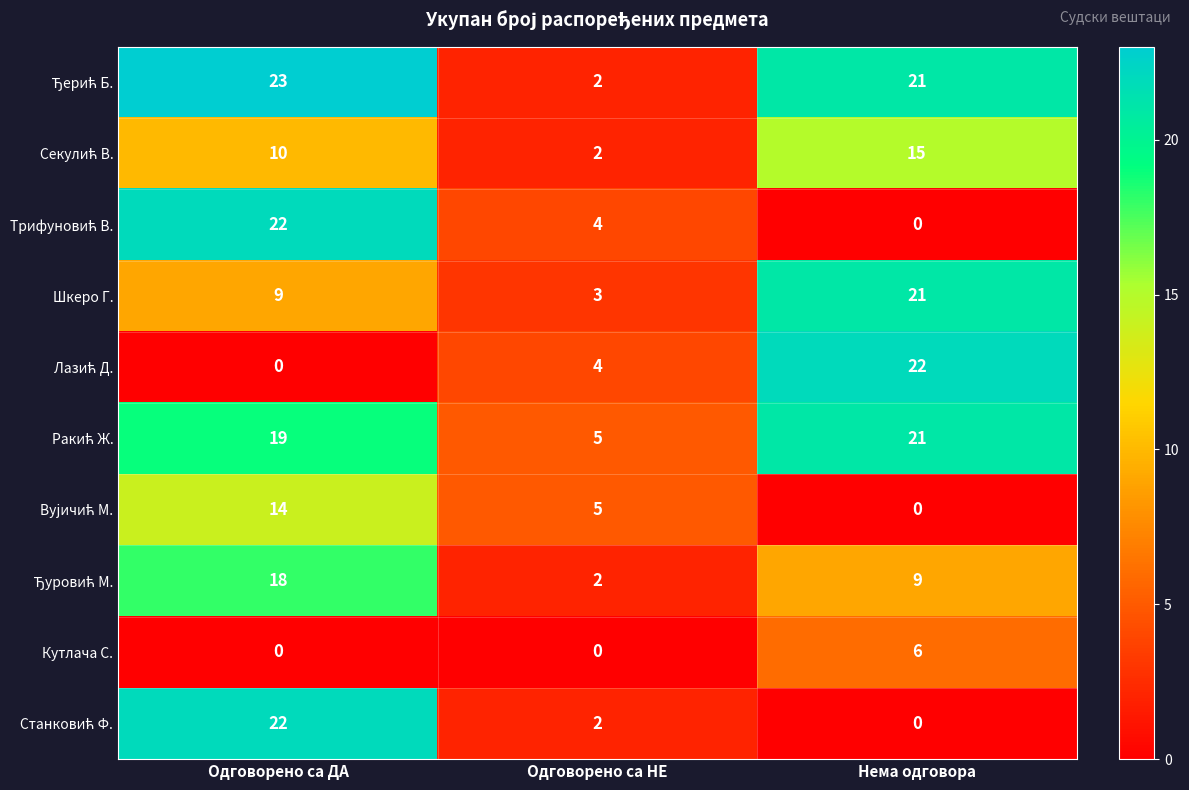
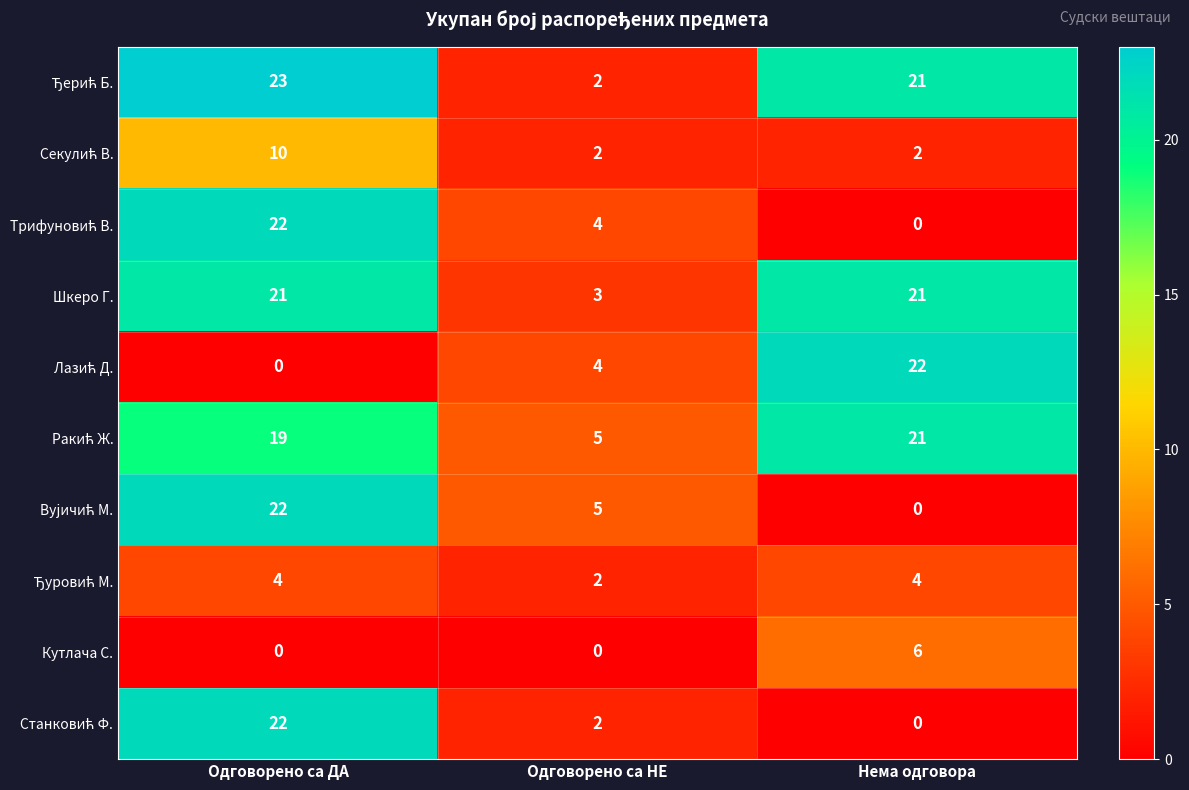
  {
    "Ђерић Б.": {
      "Одговорено са ДА": 23,
      "Одговорено са НЕ": 2,
      "Нема одговора": 21
    },
    "Секулић В.": {
      "Одговорено са ДА": 10,
      "Одговорено са НЕ": 2,
-     "Нема одговора": 15
+     "Нема одговора": 2
    },
    "Трифуновић В.": {
      "Одговорено са ДА": 22,
      "Одговорено са НЕ": 4,
      "Нема одговора": 0
    },
    "Шкеро Г.": {
-     "Одговорено са ДА": 9,
+     "Одговорено са ДА": 21,
      "Одговорено са НЕ": 3,
      "Нема одговора": 21
    },
    "Лазић Д.": {
      "Одговорено са ДА": 0,
      "Одговорено са НЕ": 4,
      "Нема одговора": 22
    },
    "Ракић Ж.": {
      "Одговорено са ДА": 19,
      "Одговорено са НЕ": 5,
      "Нема одговора": 21
    },
    "Вујичић М.": {
-     "Одговорено са ДА": 14,
+     "Одговорено са ДА": 22,
      "Одговорено са НЕ": 5,
      "Нема одговора": 0
    },
    "Ђуровић М.": {
-     "Одговорено са ДА": 18,
+     "Одговорено са ДА": 4,
      "Одговорено са НЕ": 2,
-     "Нема одговора": 9
+     "Нема одговора": 4
    },
    "Кутлача С.": {
      "Одговорено са ДА": 0,
      "Одговорено са НЕ": 0,
      "Нема одговора": 6
    },
    "Станковић Ф.": {
      "Одговорено са ДА": 22,
      "Одговорено са НЕ": 2,
      "Нема одговора": 0
    }
  }
